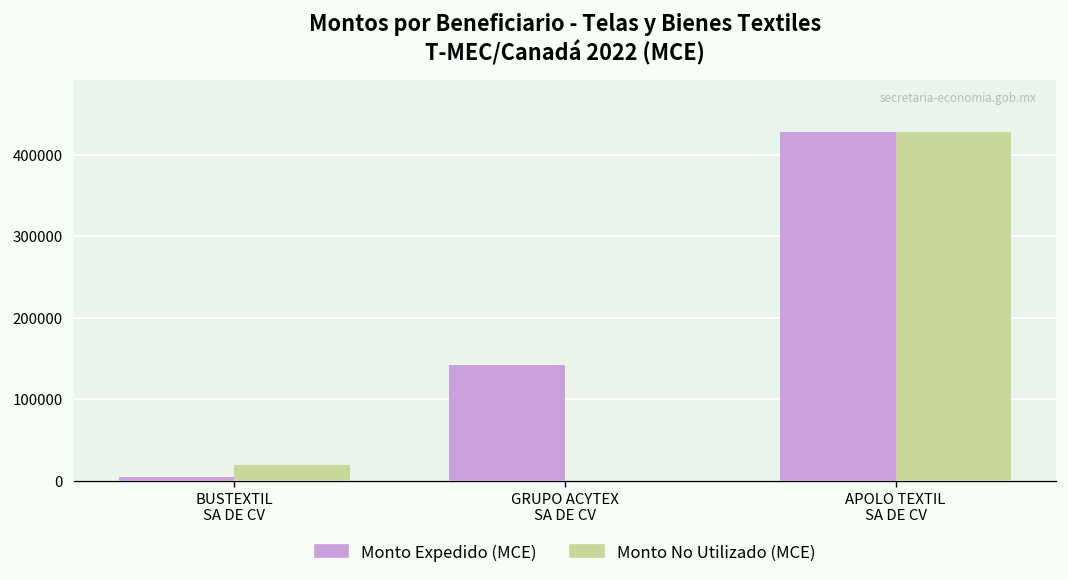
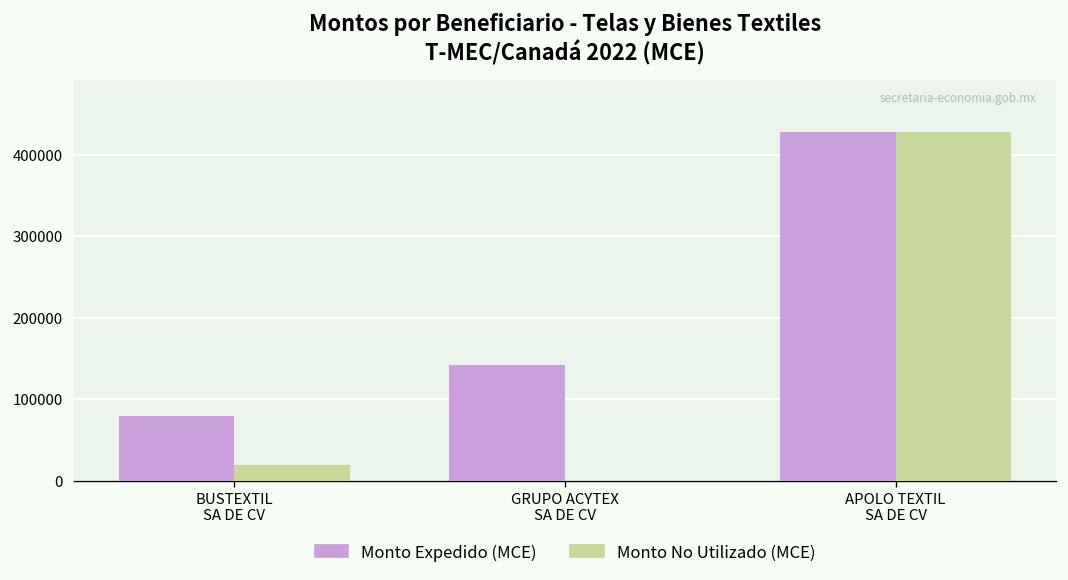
  {
    "Monto Expedido (MCE)": {
-     "BUSTEXTIL SA DE CV": 0,
+     "BUSTEXTIL SA DE CV": 80000,
      "GRUPO ACYTEX SA DE CV": 140000,
      "APOLO TEXTIL SA DE CV": 430000
    },
    "Monto No Utilizado (MCE)": {
      "BUSTEXTIL SA DE CV": 20000,
      "GRUPO ACYTEX SA DE CV": 0,
      "APOLO TEXTIL SA DE CV": 430000
    }
  }
